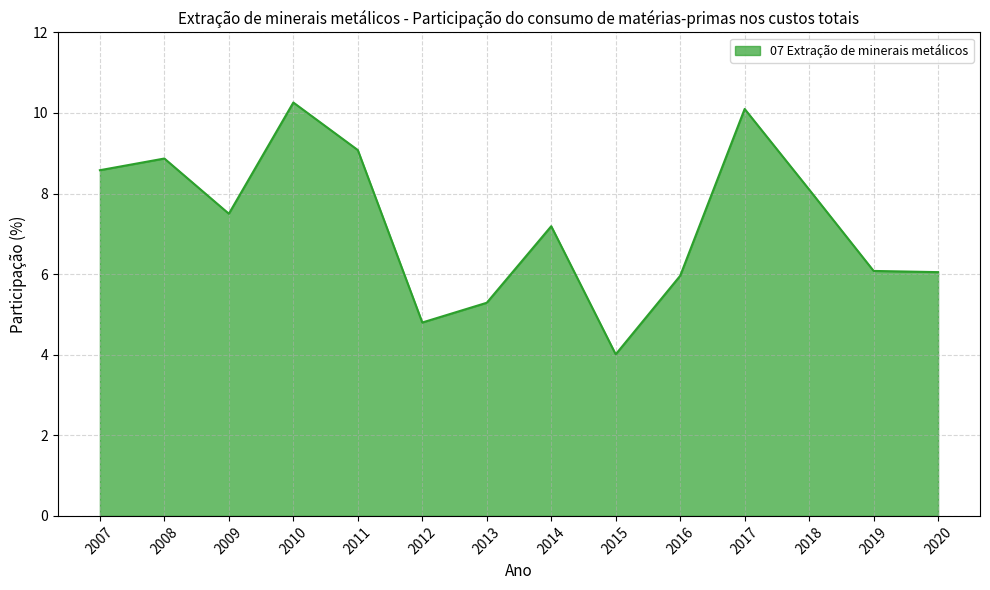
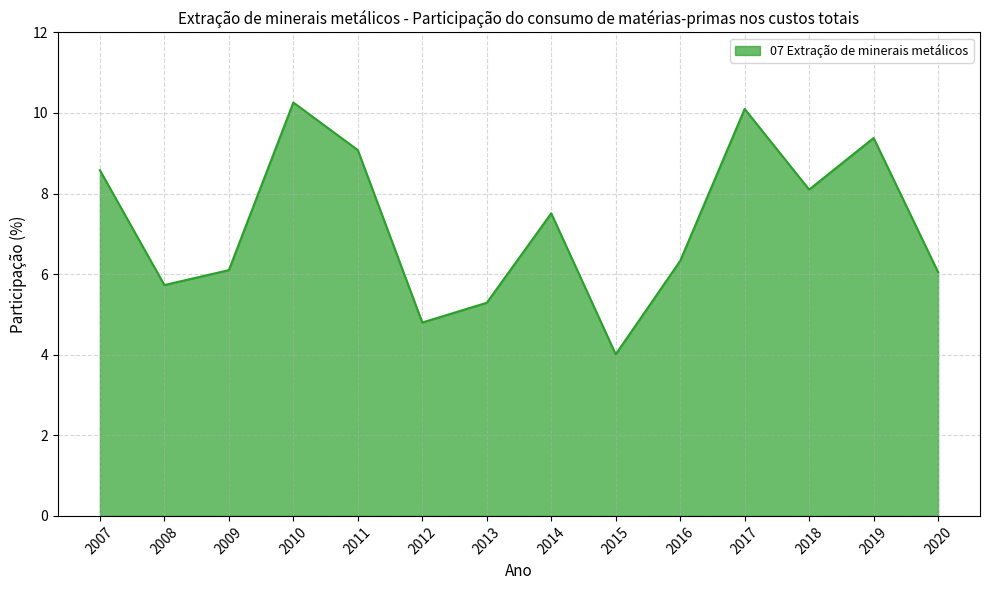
  {
    "2007": 8.6,
-   "2008": 8.9,
-   "2009": 7.5,
+   "2008": 5.7,
+   "2009": 6.1,
    "2010": 10.3,
    "2011": 9.1,
    "2012": 4.8,
    "2013": 5.3,
-   "2014": 7.2,
+   "2014": 7.5,
    "2015": 4.0,
-   "2016": 6.0,
+   "2016": 6.3,
    "2017": 10.1,
    "2018": 8.1,
-   "2019": 6.1,
+   "2019": 9.4,
    "2020": 6.1
  }
